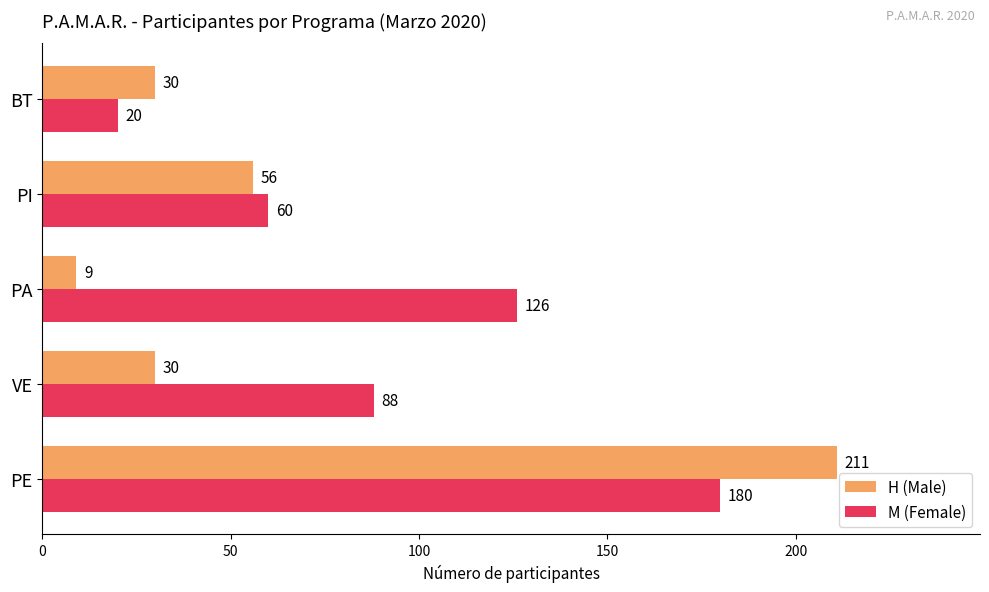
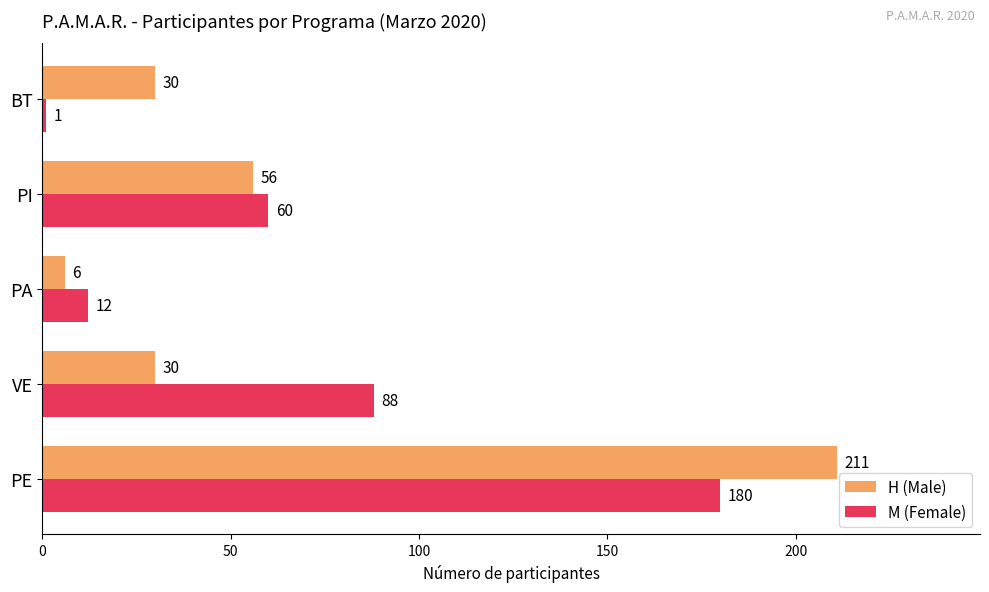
  {
    "H (Male)": {
      "BT": 30,
      "PI": 56,
-     "PA": 9,
+     "PA": 6,
      "VE": 30,
      "PE": 211
    },
    "M (Female)": {
-     "BT": 20,
+     "BT": 1,
      "PI": 60,
-     "PA": 126,
+     "PA": 12,
      "VE": 88,
      "PE": 180
    }
  }
